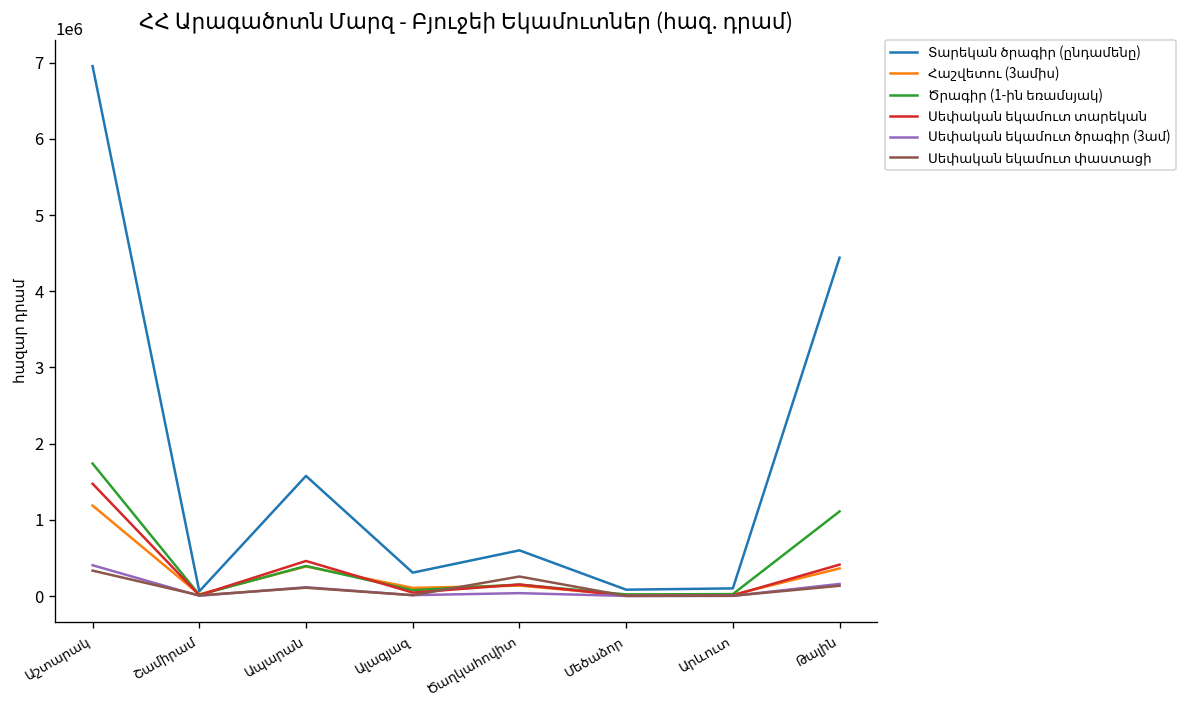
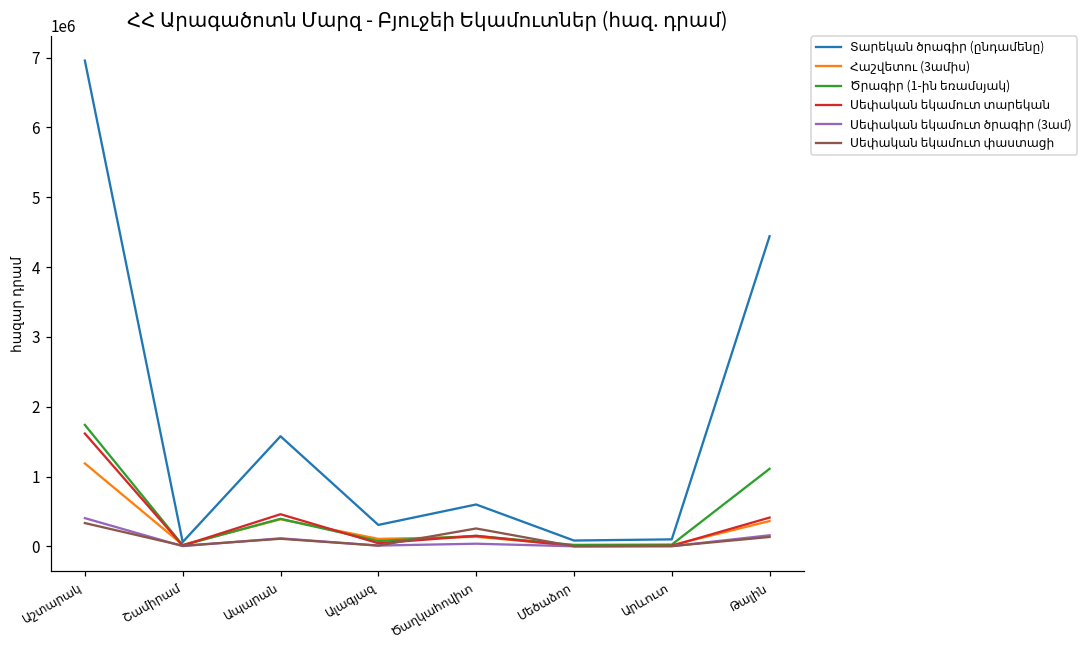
  {
    "Տարեկան ծրագիր (ընդամենը)": {
      "Աշտարակ": 7000000,
      "Ապարան": 1600000,
      "Ալագյազ": 300000,
      "Ծաղկահովիտ": 600000,
      "Մեծաձոր": 100000,
      "Արևուտ": 100000,
      "Թալին": 4400000
    },
    "Հաշվետու (3ամիս)": {
      "Աշտարակ": 1200000,
      "Թալին": 400000
    },
    "Ծրագիր (1-ին եռամսյակ)": {
      "Աշտարակ": 1700000,
      "Թալին": 1100000
    },
    "Սեփական եկամուտ տարեկան": {
-     "Աշտարակ": 1500000,
+     "Աշտարակ": 1600000,
      "Ապարան": 500000,
      "Թալին": 400000
    },
    "Սեփական եկամուտ ծրագիր (3ամ)": {
      "Աշտարակ": 400000,
      "Ծաղկահովիտ": 0
    },
    "Սեփական եկամուտ փաստացի": {
      "Աշտարակ": 300000,
      "Ծաղկահովիտ": 300000
    }
  }
